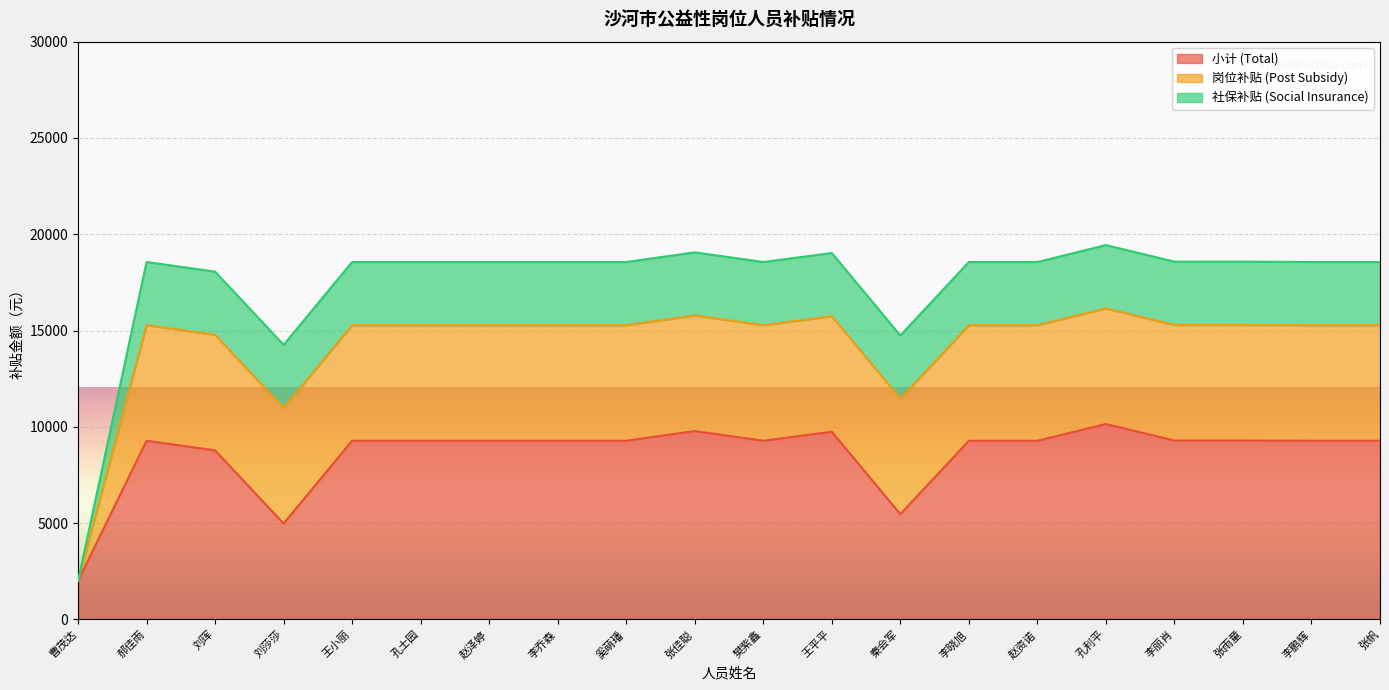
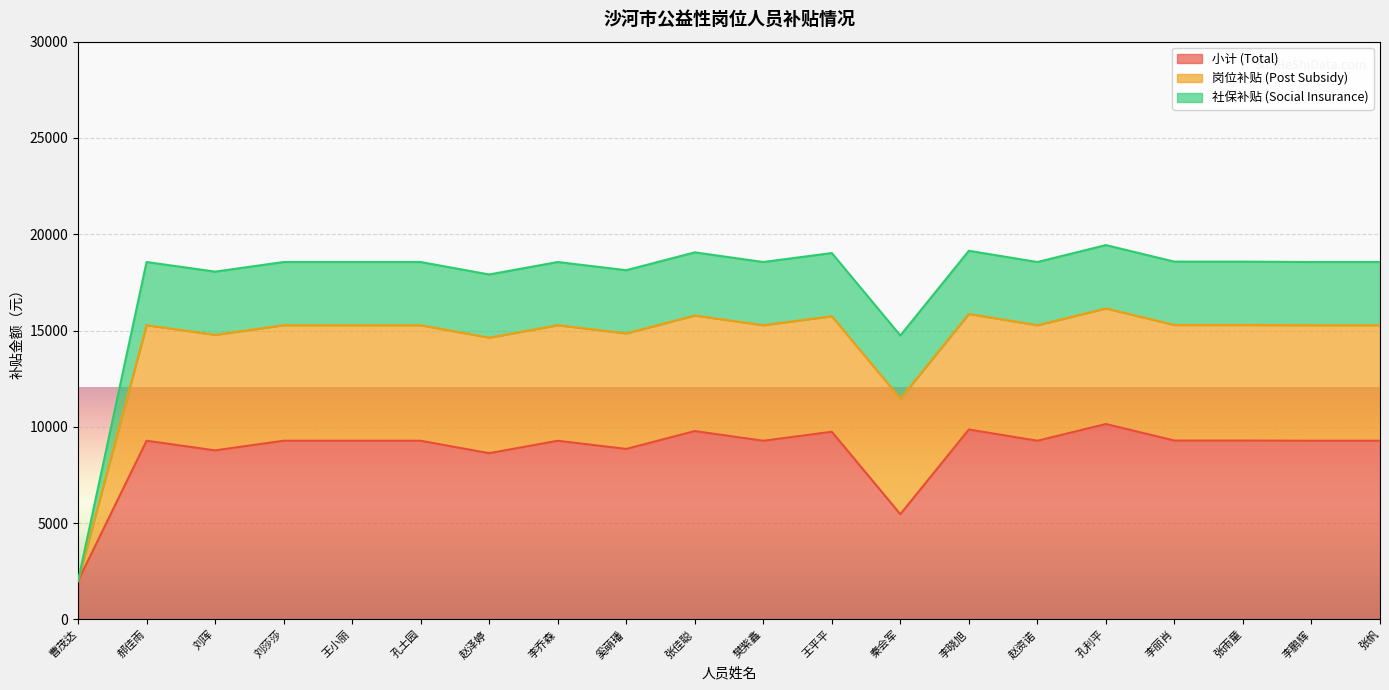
  {
    "小计 (Total)": {
      "郝佳雨": 9300,
      "刘珲": 8800,
-     "刘莎莎": 5000,
+     "刘莎莎": 9300,
      "王小丽": 9300,
      "孔士园": 9300,
-     "赵泽婷": 9300,
+     "赵泽婷": 8600,
      "李乔森": 9300,
-     "奚萌璠": 9300,
+     "奚萌璠": 8900,
      "张佳聪": 9800,
      "樊紫鑫": 9300,
      "王平平": 9700,
      "秦会军": 5500,
-     "李晓旭": 9300,
+     "李晓旭": 9900,
      "赵资诺": 9300,
      "孔利平": 10100,
      "李丽肖": 9300,
      "张雨童": 9300,
      "李鹏辉": 9300,
      "张帆": 9300
    },
    "岗位补贴 (Post Subsidy)": {
      "郝佳雨": 6000,
      "刘珲": 6000,
      "刘莎莎": 6000,
      "王小丽": 6000,
      "孔士园": 6000,
      "赵泽婷": 6000,
      "李乔森": 6000,
      "奚萌璠": 6000,
      "张佳聪": 6000,
      "樊紫鑫": 6000,
      "王平平": 6000,
      "秦会军": 6000,
      "李晓旭": 6000,
      "赵资诺": 6000,
      "孔利平": 6000,
      "李丽肖": 6000,
      "张雨童": 6000,
      "李鹏辉": 6000,
      "张帆": 6000
    },
    "社保补贴 (Social Insurance)": {
      "郝佳雨": 3300,
      "刘珲": 3300,
      "刘莎莎": 3300,
      "王小丽": 3300,
      "孔士园": 3300,
      "赵泽婷": 3300,
      "李乔森": 3300,
      "奚萌璠": 3300,
      "张佳聪": 3300,
      "樊紫鑫": 3300,
      "王平平": 3300,
      "秦会军": 3300,
      "李晓旭": 3300,
      "赵资诺": 3300,
      "孔利平": 3300,
      "李丽肖": 3300,
      "张雨童": 3300,
      "李鹏辉": 3300,
      "张帆": 3300
    }
  }
